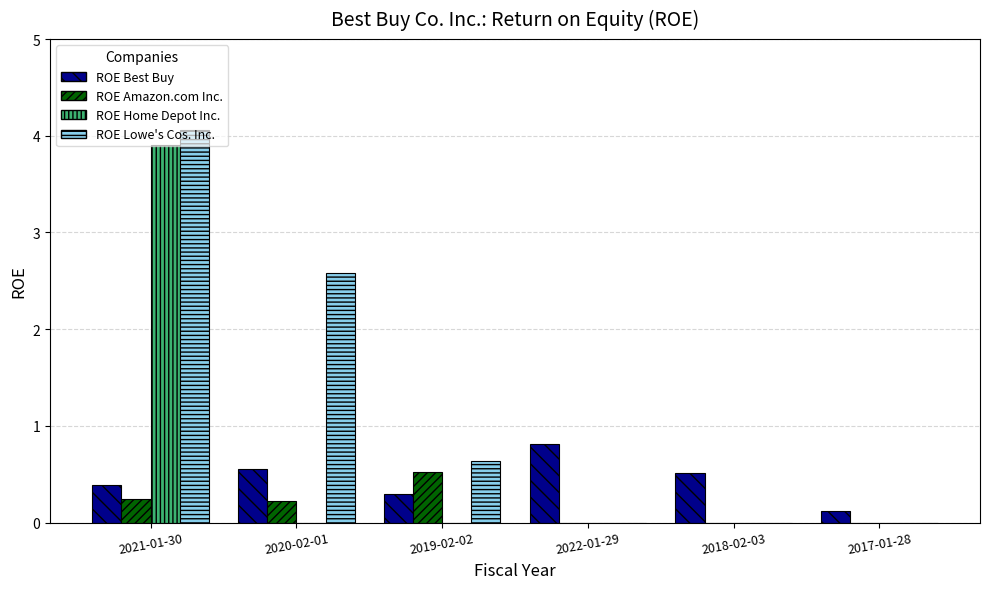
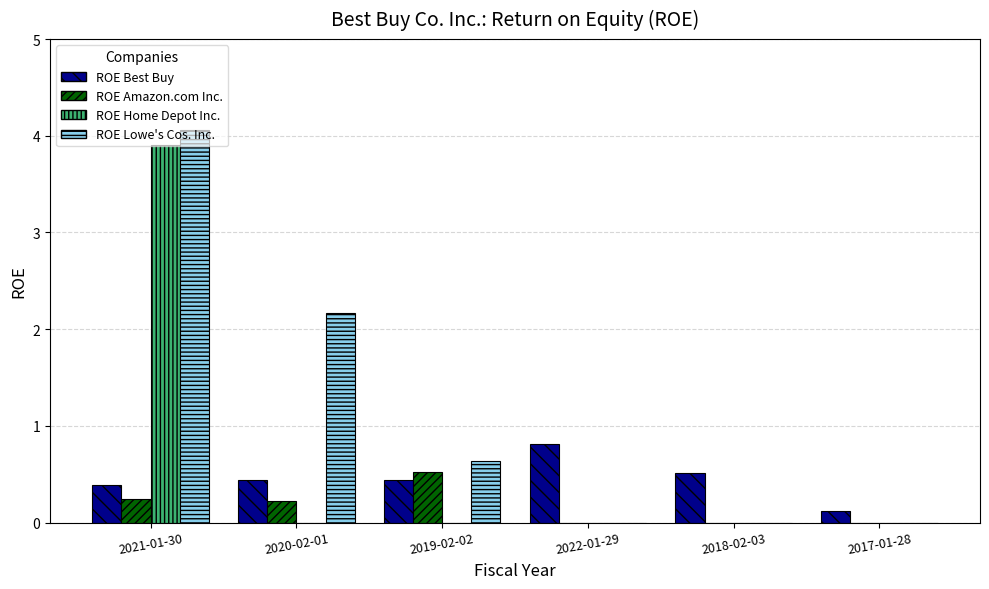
  {
    "ROE Best Buy": {
      "2021-01-30": 0.4,
-     "2020-02-01": 0.6,
-     "2019-02-02": 0.3,
+     "2020-02-01": 0.4,
+     "2019-02-02": 0.4,
      "2022-01-29": 0.8,
      "2018-02-03": 0.5,
      "2017-01-28": 0.1
    },
    "ROE Amazon.com Inc.": {
      "2021-01-30": 0.2,
      "2020-02-01": 0.2,
      "2019-02-02": 0.5,
      "2018-02-03": 0.0,
      "2017-01-28": 0.0
    },
    "ROE Home Depot Inc.": {
      "2020-02-01": 0.0,
      "2019-02-02": 0.0,
      "2022-01-29": 0.0,
      "2018-02-03": 0.0,
      "2017-01-28": 0.0
    },
    "ROE Lowe's Cos. Inc.": {
-     "2020-02-01": 2.6,
+     "2020-02-01": 2.2,
      "2019-02-02": 0.6,
      "2022-01-29": 0.0,
      "2018-02-03": 0.0,
      "2017-01-28": 0.0
    }
  }
